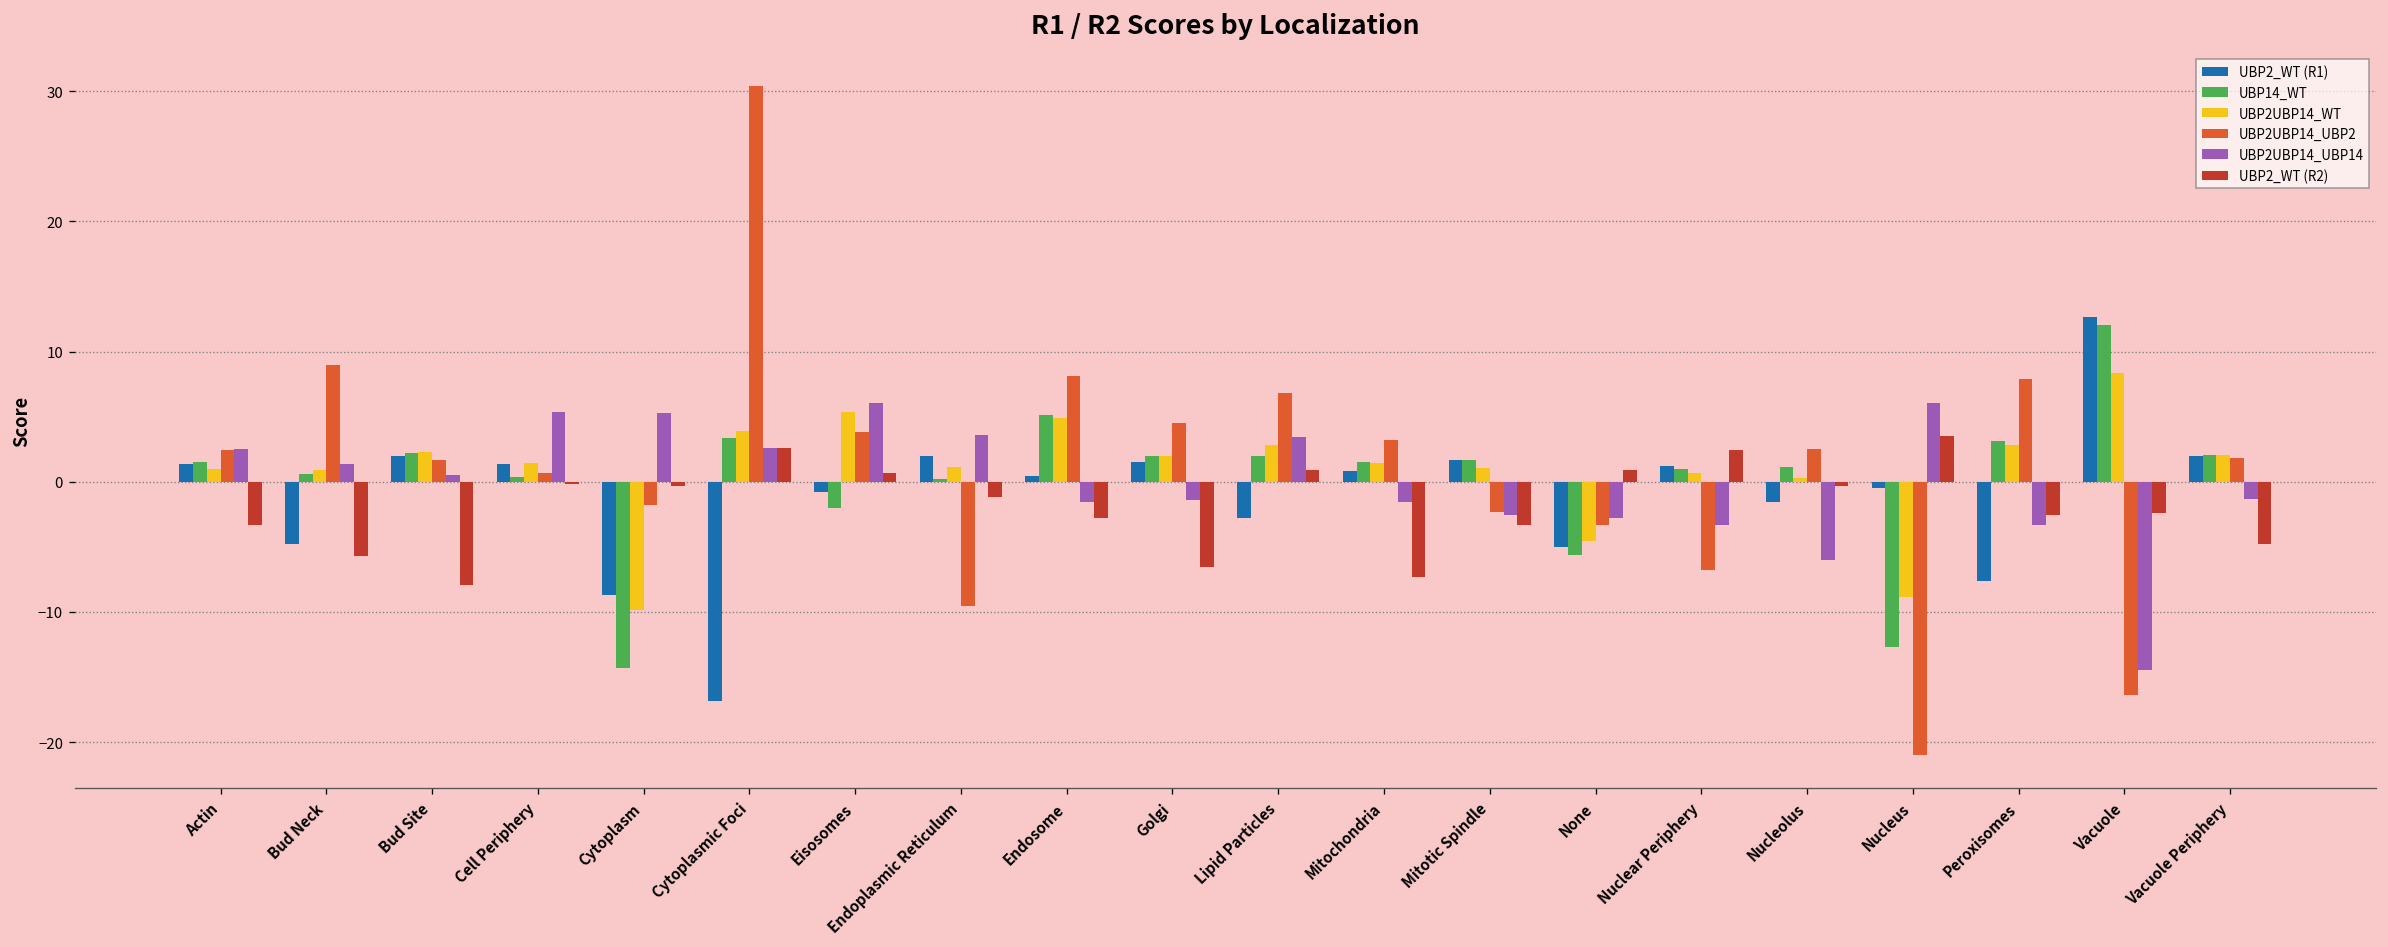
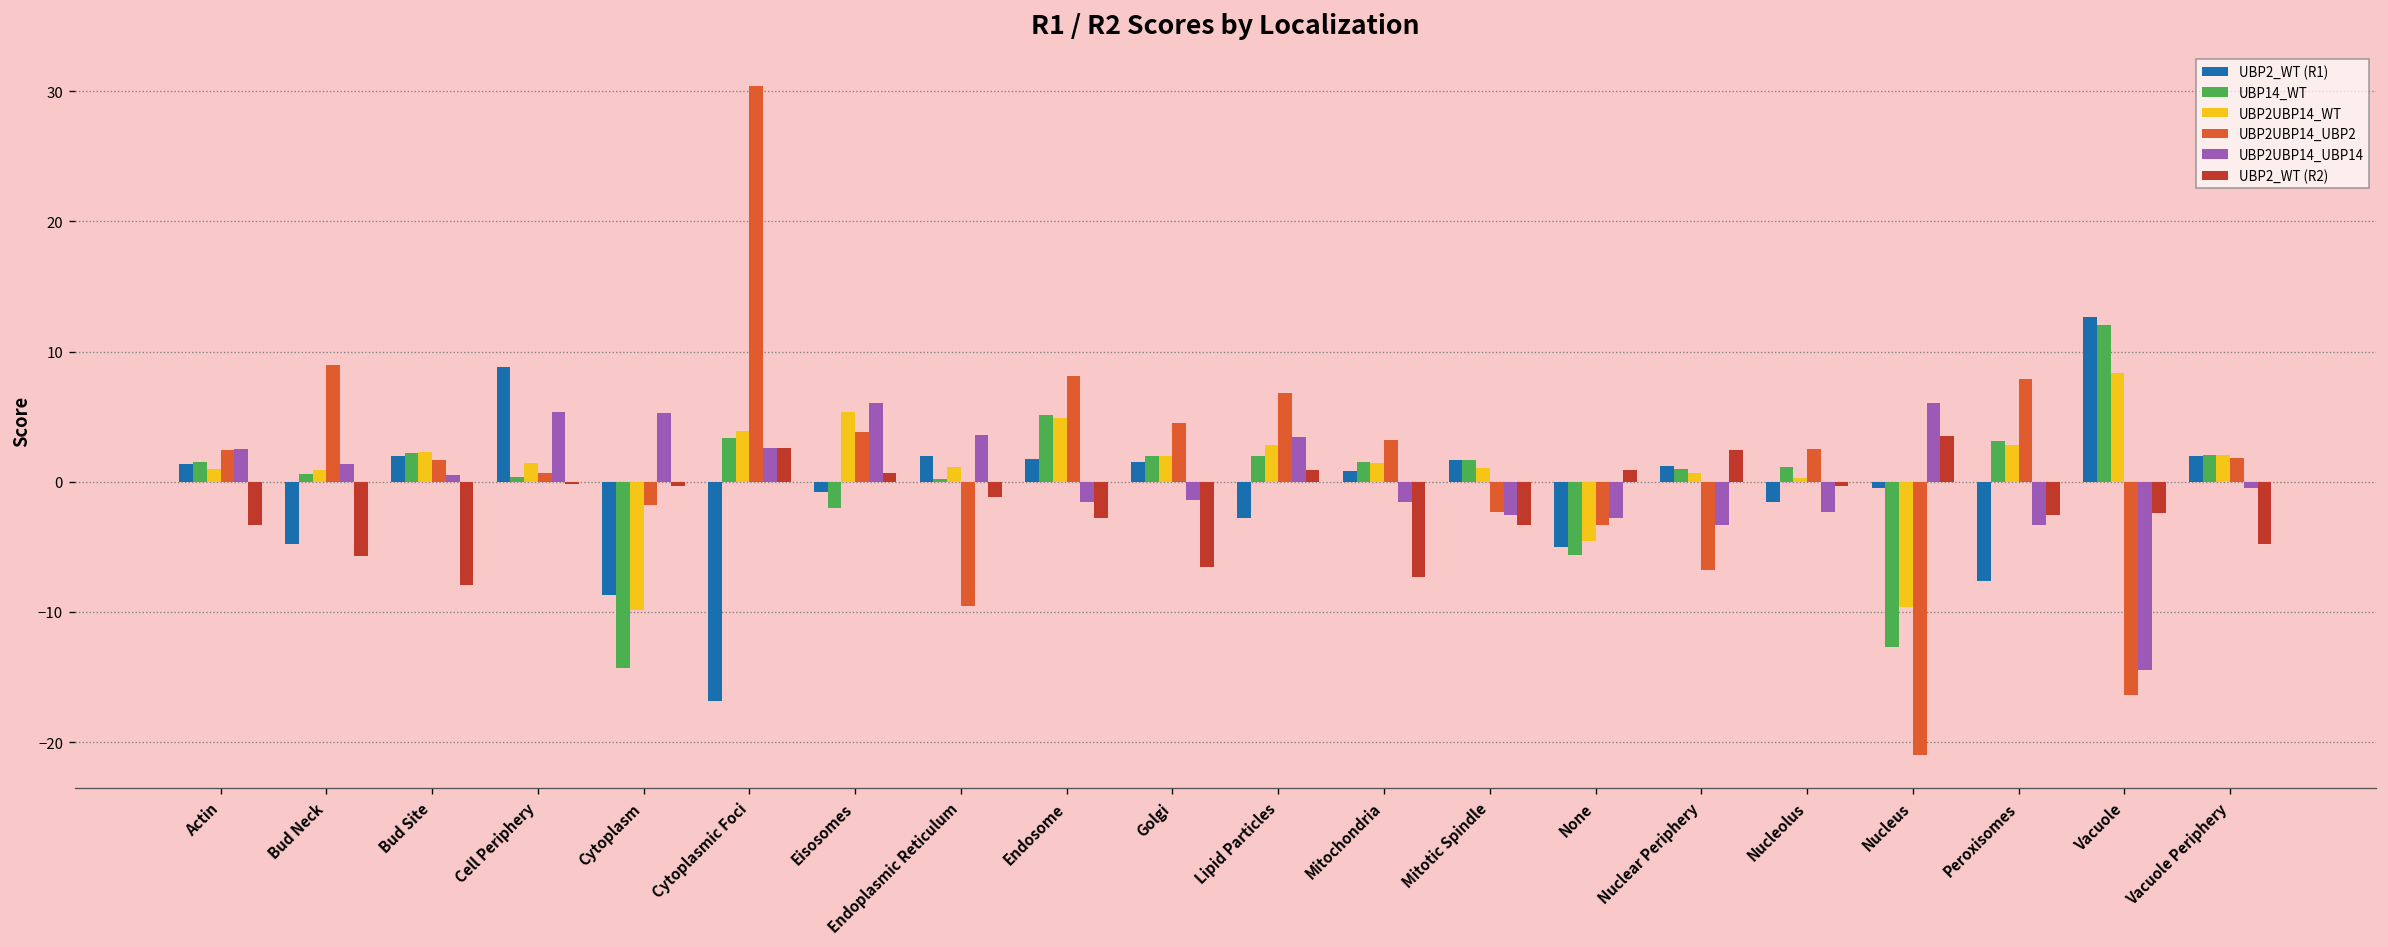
  {
    "UBP2_WT (R1)": {
      "Actin": 1.4,
      "Bud Neck": -4.8,
      "Bud Site": 2.0,
-     "Cell Periphery": 1.4,
+     "Cell Periphery": 8.8,
      "Cytoplasm": -8.7,
      "Cytoplasmic Foci": -16.8,
      "Eisosomes": -0.8,
      "Endoplasmic Reticulum": 2.0,
-     "Endosome": 0.5,
+     "Endosome": 1.8,
      "Golgi": 1.5,
      "Lipid Particles": -2.8,
      "Mitochondria": 0.8,
      "Mitotic Spindle": 1.7,
      "None": -5.0,
      "Nuclear Periphery": 1.2,
      "Nucleolus": -1.5,
      "Nucleus": -0.5,
      "Peroxisomes": -7.6,
      "Vacuole": 12.6,
      "Vacuole Periphery": 2.0
    },
    "UBP14_WT": {
      "Actin": 1.5,
      "Bud Neck": 0.6,
      "Bud Site": 2.2,
      "Cell Periphery": 0.4,
      "Cytoplasm": -14.3,
      "Cytoplasmic Foci": 3.4,
      "Eisosomes": -2.0,
      "Endosome": 5.1,
      "Golgi": 2.0,
      "Lipid Particles": 2.0,
      "Mitochondria": 1.5,
      "Mitotic Spindle": 1.6,
      "None": -5.6,
      "Nuclear Periphery": 1.0,
      "Nucleolus": 1.1,
      "Nucleus": -12.7,
      "Peroxisomes": 3.1,
      "Vacuole": 12.0,
      "Vacuole Periphery": 2.1
    },
    "UBP2UBP14_WT": {
      "Actin": 1.0,
      "Bud Neck": 0.9,
      "Bud Site": 2.3,
      "Cell Periphery": 1.4,
      "Cytoplasm": -9.9,
      "Cytoplasmic Foci": 3.9,
      "Eisosomes": 5.4,
      "Endoplasmic Reticulum": 1.2,
      "Endosome": 4.9,
      "Golgi": 2.0,
      "Lipid Particles": 2.9,
      "Mitochondria": 1.5,
      "Mitotic Spindle": 1.1,
      "None": -4.5,
      "Nuclear Periphery": 0.7,
      "Nucleolus": 0.3,
-     "Nucleus": -8.8,
+     "Nucleus": -9.6,
      "Peroxisomes": 2.8,
      "Vacuole": 8.4,
      "Vacuole Periphery": 2.1
    },
    "UBP2UBP14_UBP14": {
      "Actin": 2.5,
      "Bud Neck": 1.4,
      "Bud Site": 0.5,
      "Cell Periphery": 5.3,
      "Cytoplasm": 5.3,
      "Cytoplasmic Foci": 2.6,
      "Eisosomes": 6.0,
      "Endoplasmic Reticulum": 3.6,
      "Endosome": -1.6,
      "Golgi": -1.4,
      "Lipid Particles": 3.4,
      "Mitochondria": -1.6,
      "Mitotic Spindle": -2.6,
      "None": -2.8,
      "Nuclear Periphery": -3.4,
-     "Nucleolus": -6.0,
+     "Nucleolus": -2.3,
      "Nucleus": 6.0,
      "Peroxisomes": -3.3,
      "Vacuole": -14.5,
-     "Vacuole Periphery": -1.3
+     "Vacuole Periphery": -0.5
    }
  }
